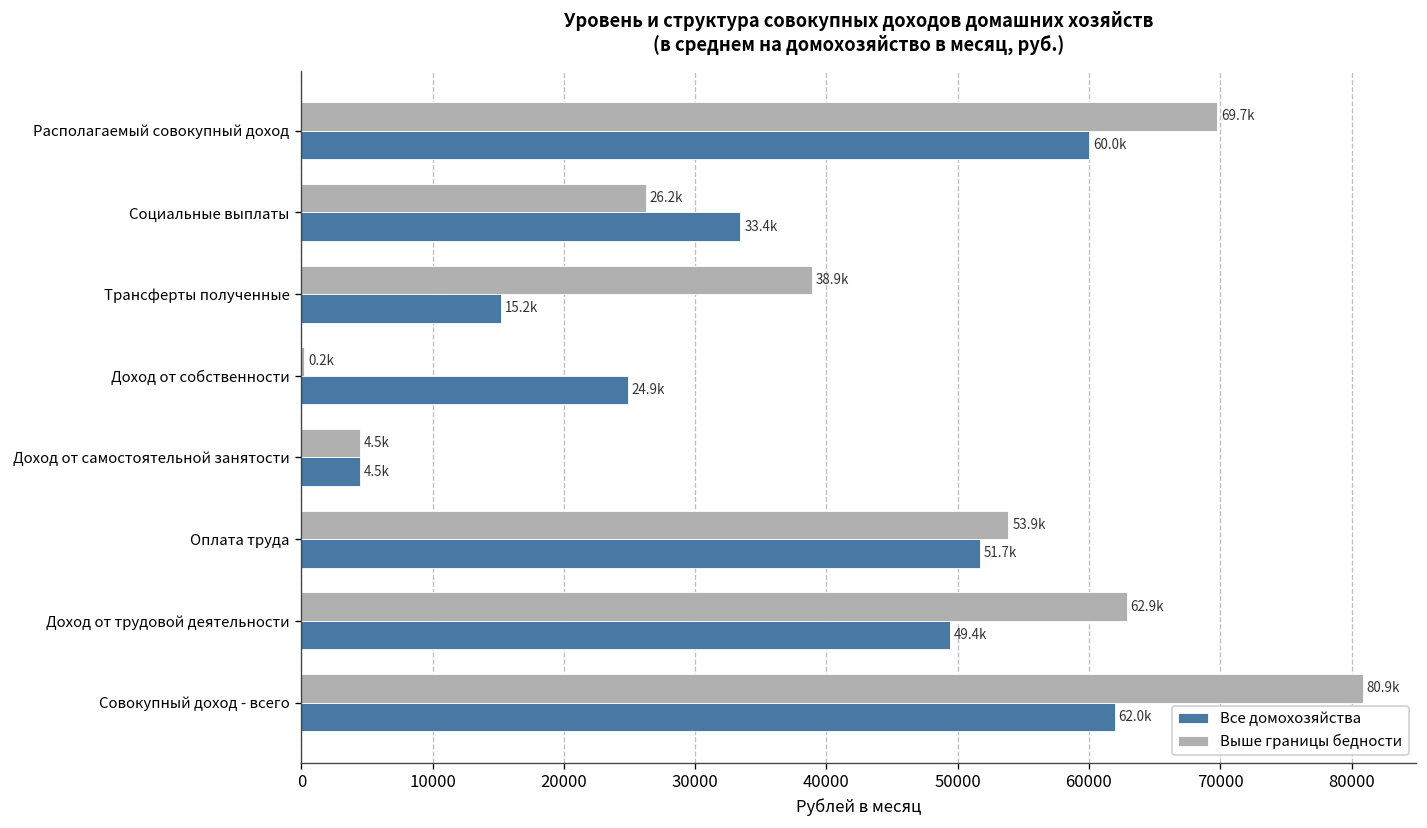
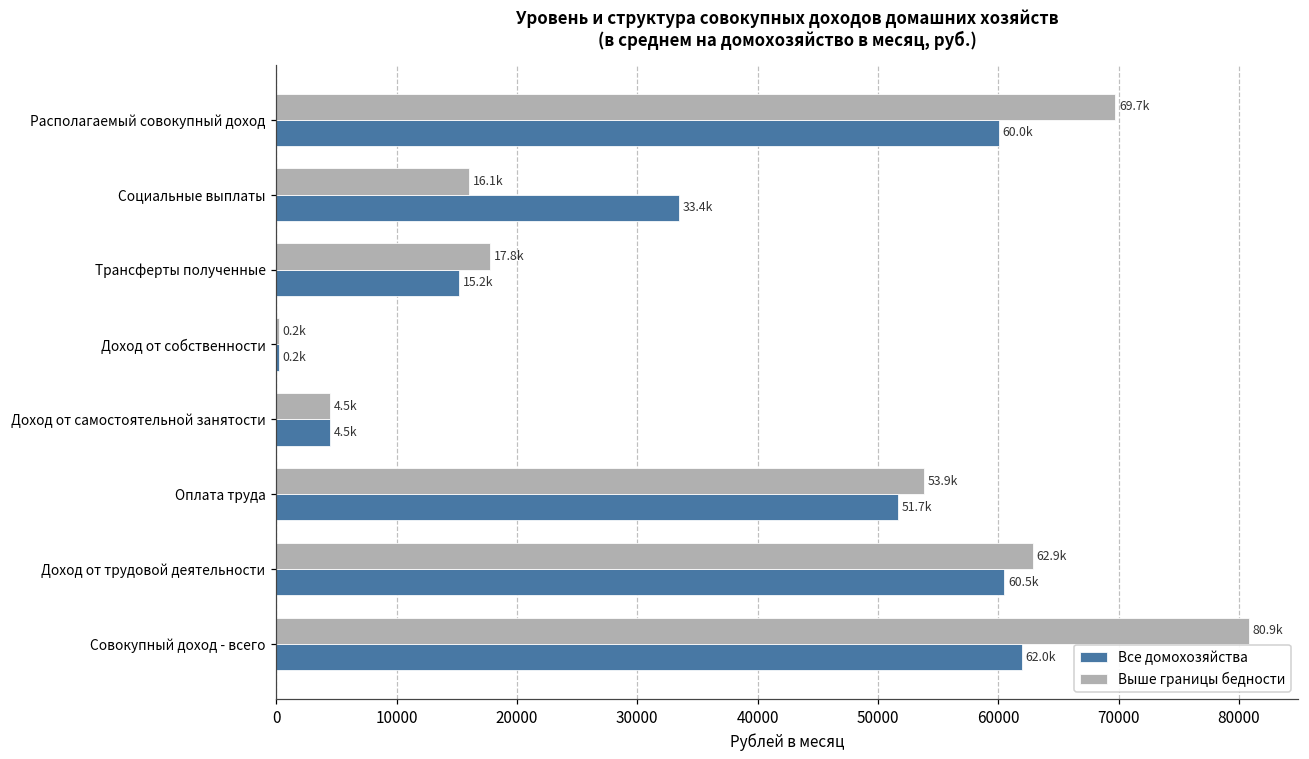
  {
    "Все домохозяйства": {
      "Располагаемый совокупный доход": "60.0k",
      "Социальные выплаты": "33.4k",
      "Трансферты полученные": "15.2k",
-     "Доход от собственности": "24.9k",
+     "Доход от собственности": "0.2k",
      "Доход от самостоятельной занятости": "4.5k",
      "Оплата труда": "51.7k",
-     "Доход от трудовой деятельности": "49.4k",
+     "Доход от трудовой деятельности": "60.5k",
      "Совокупный доход - всего": "62.0k"
    },
    "Выше границы бедности": {
      "Располагаемый совокупный доход": "69.7k",
-     "Социальные выплаты": "26.2k",
-     "Трансферты полученные": "38.9k",
+     "Социальные выплаты": "16.1k",
+     "Трансферты полученные": "17.8k",
      "Доход от собственности": "0.2k",
      "Доход от самостоятельной занятости": "4.5k",
      "Оплата труда": "53.9k",
      "Доход от трудовой деятельности": "62.9k",
      "Совокупный доход - всего": "80.9k"
    }
  }
